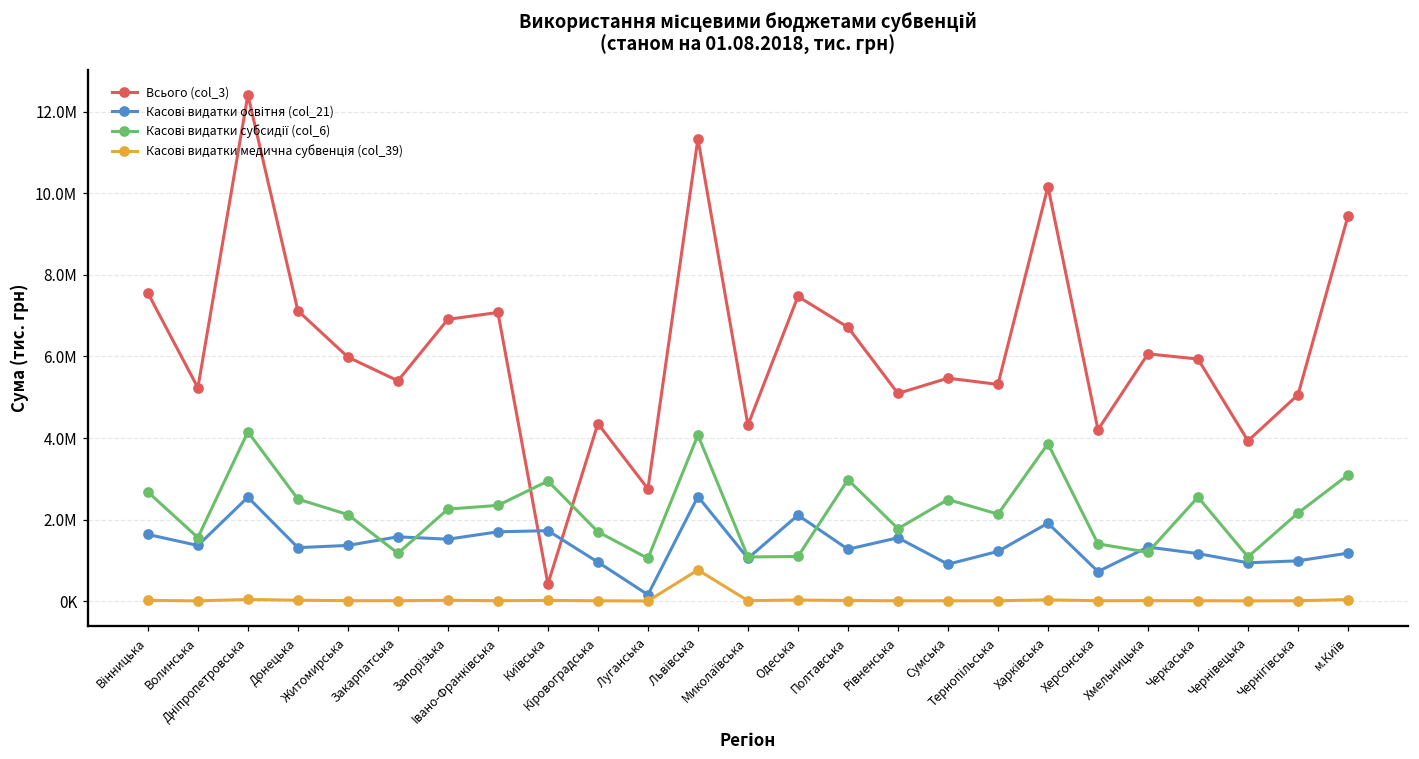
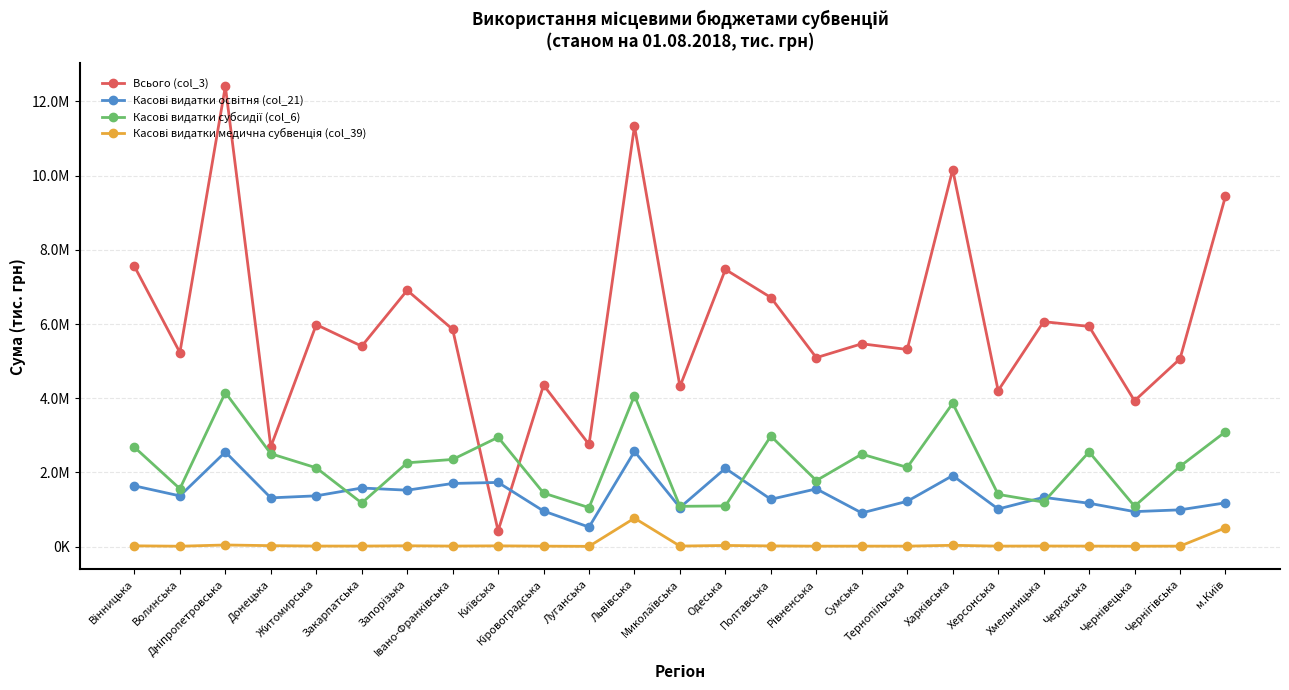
  {
    "Всього (col_3)": {
      "Вінницька": 7600000,
      "Волинська": 5200000,
      "Дніпропетровська": 12400000,
-     "Донецька": 7100000,
+     "Донецька": 2700000,
      "Житомирська": 6000000,
      "Закарпатська": 5400000,
      "Запорізька": 6900000,
-     "Івано-Франківська": 7100000,
+     "Івано-Франківська": 5900000,
      "Київська": 400000,
      "Кіровоградська": 4400000,
      "Луганська": 2800000,
      "Львівська": 11300000,
      "Миколаївська": 4300000,
      "Одеська": 7500000,
      "Полтавська": 6700000,
      "Рівненська": 5100000,
      "Сумська": 5500000,
      "Тернопільська": 5300000,
      "Харківська": 10200000,
      "Херсонська": 4200000,
      "Хмельницька": 6100000,
      "Черкаська": 5900000,
      "Чернівецька": 3900000,
      "Чернігівська": 5100000,
      "м.Київ": 9400000
    },
    "Касові видатки освітня (col_21)": {
      "Вінницька": 1600000,
      "Волинська": 1400000,
      "Дніпропетровська": 2600000,
      "Донецька": 1300000,
      "Житомирська": 1400000,
      "Закарпатська": 1600000,
      "Запорізька": 1500000,
      "Івано-Франківська": 1700000,
      "Київська": 1700000,
      "Кіровоградська": 1000000,
-     "Луганська": 200000,
+     "Луганська": 500000,
      "Львівська": 2600000,
      "Одеська": 2100000,
      "Полтавська": 1300000,
      "Рівненська": 1600000,
      "Сумська": 900000,
      "Тернопільська": 1200000,
      "Харківська": 1900000,
-     "Херсонська": 700000,
+     "Херсонська": 1000000,
      "Хмельницька": 1300000,
      "Черкаська": 1200000,
      "Чернівецька": 900000,
      "Чернігівська": 1000000,
      "м.Київ": 1200000
    },
    "Касові видатки субсидії (col_6)": {
      "Вінницька": 2700000,
      "Волинська": 1600000,
      "Дніпропетровська": 4200000,
      "Донецька": 2500000,
      "Житомирська": 2100000,
      "Закарпатська": 1200000,
      "Запорізька": 2300000,
      "Івано-Франківська": 2400000,
      "Київська": 2900000,
-     "Кіровоградська": 1700000,
+     "Кіровоградська": 1400000,
      "Луганська": 1100000,
      "Львівська": 4100000,
      "Одеська": 1100000,
      "Полтавська": 3000000,
      "Рівненська": 1800000,
      "Сумська": 2500000,
      "Тернопільська": 2100000,
      "Харківська": 3900000,
      "Херсонська": 1400000,
      "Хмельницька": 1200000,
      "Черкаська": 2600000,
      "Чернівецька": 1100000,
      "Чернігівська": 2200000,
      "м.Київ": 3100000
    },
    "Касові видатки медична субвенція (col_39)": {
      "Вінницька": 0,
      "Волинська": 0,
      "Дніпропетровська": 0,
      "Донецька": 0,
      "Житомирська": 0,
      "Закарпатська": 0,
      "Запорізька": 0,
      "Івано-Франківська": 0,
      "Київська": 0,
      "Кіровоградська": 0,
      "Луганська": 0,
      "Львівська": 800000,
      "Миколаївська": 0,
      "Одеська": 0,
      "Полтавська": 0,
      "Рівненська": 0,
      "Сумська": 0,
      "Тернопільська": 0,
      "Харківська": 0,
      "Херсонська": 0,
      "Хмельницька": 0,
      "Черкаська": 0,
      "Чернівецька": 0,
      "Чернігівська": 0,
-     "м.Київ": 0
+     "м.Київ": 500000
    }
  }
